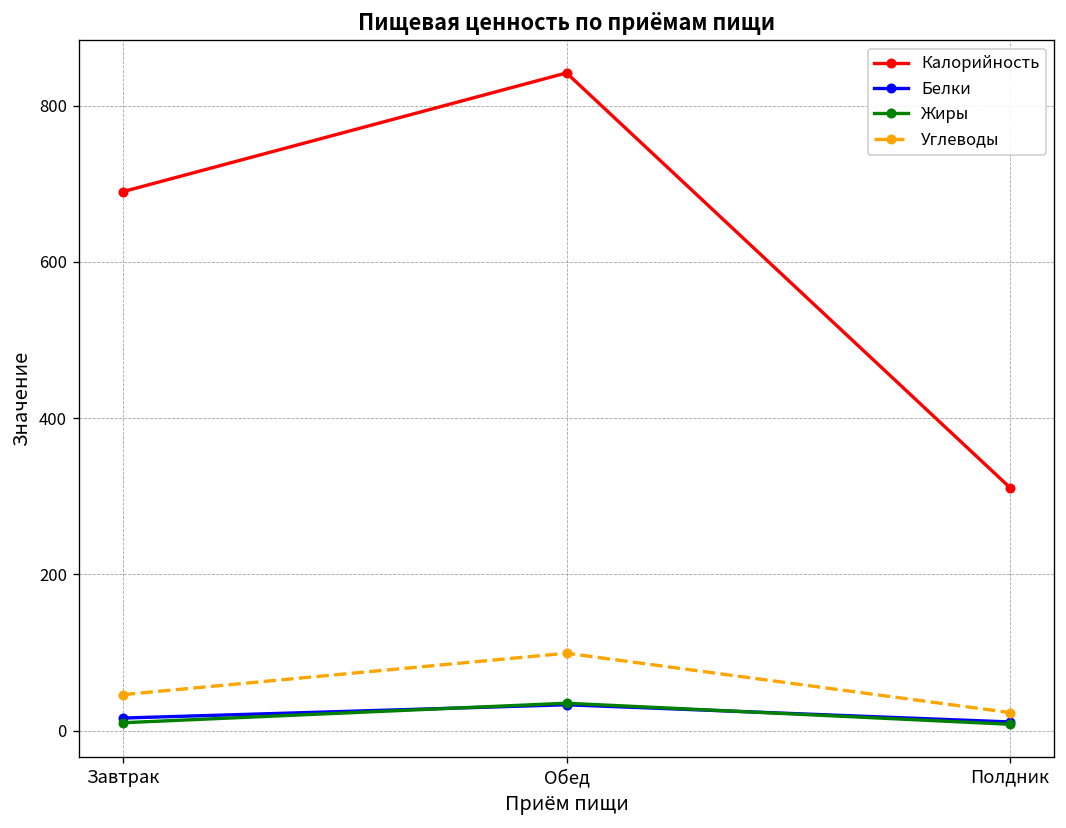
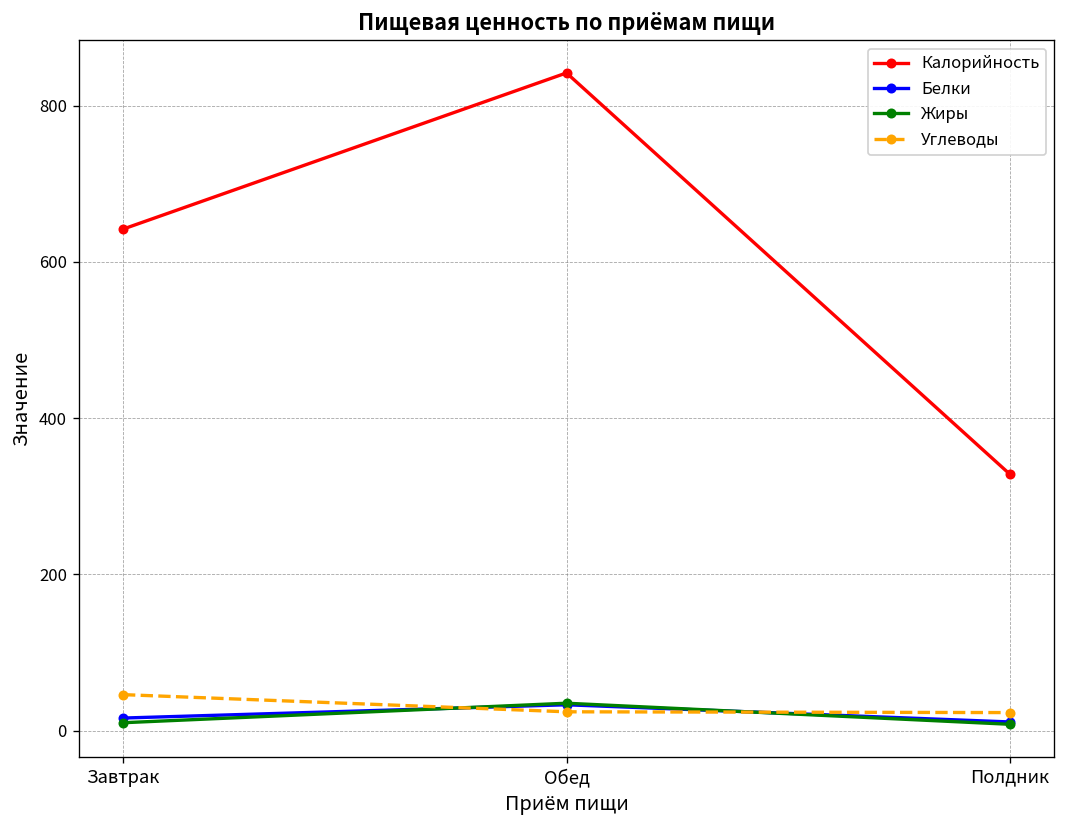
  {
    "Калорийность": {
-     "Завтрак": 690,
+     "Завтрак": 640,
      "Обед": 840,
-     "Полдник": 310
+     "Полдник": 330
    },
    "Белки": {
      "Завтрак": 20
    },
    "Жиры": {
      "Завтрак": 10
    },
    "Углеводы": {
      "Завтрак": 50,
-     "Обед": 100,
+     "Обед": 20,
      "Полдник": 20
    }
  }
